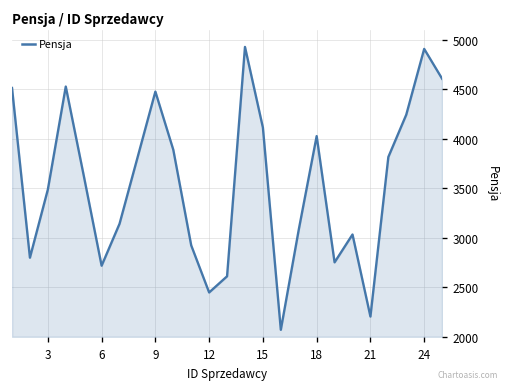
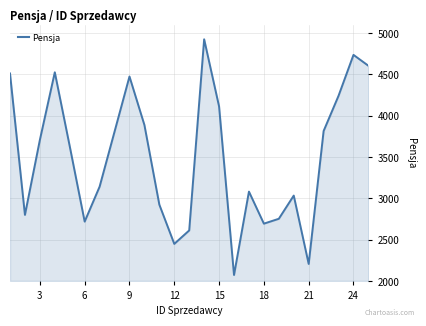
  {
-   "3": 3500,
+   "3": 3700,
    "6": 2700,
    "9": 4500,
    "12": 2400,
    "15": 4100,
-   "18": 4000,
+   "18": 2700,
    "21": 2200,
-   "24": 4900
+   "24": 4700
  }
